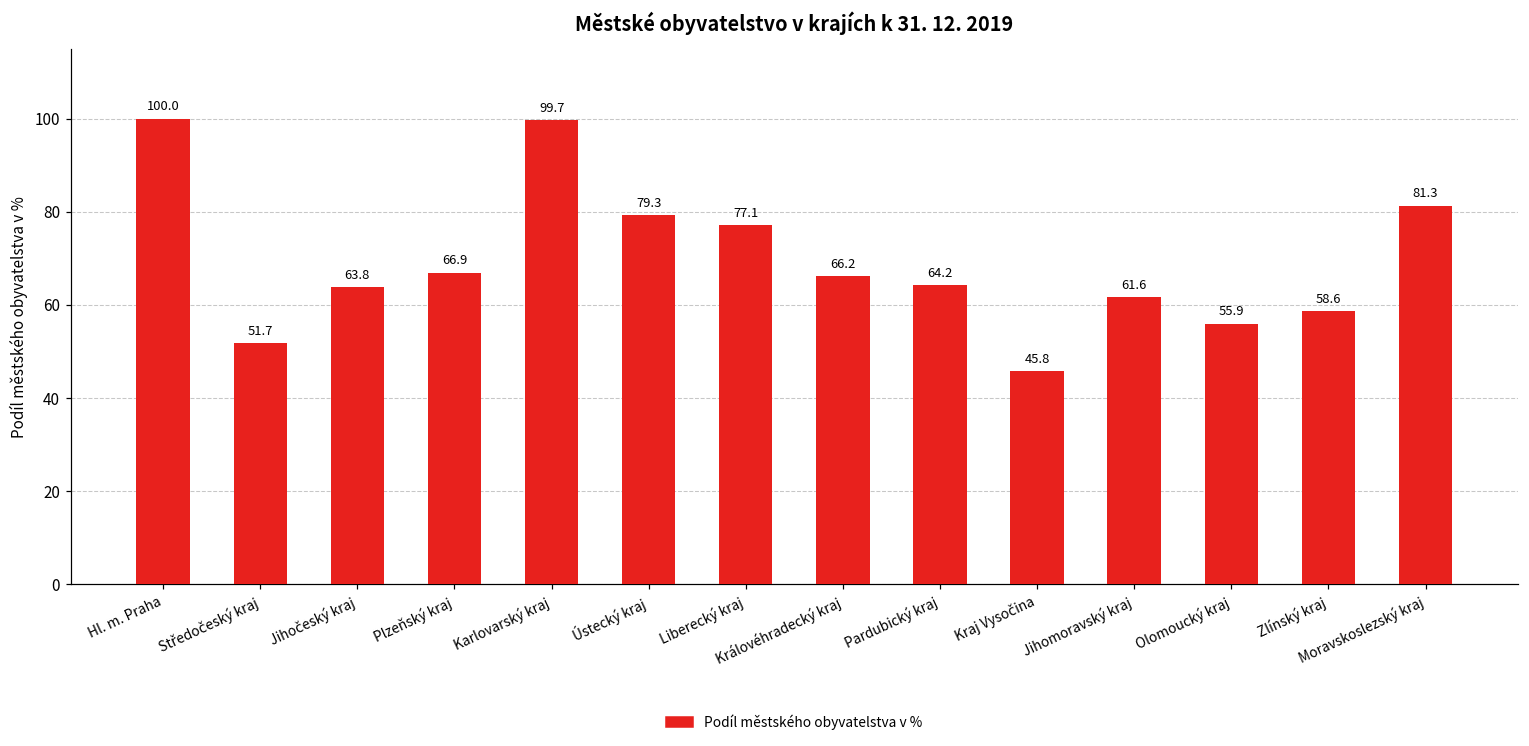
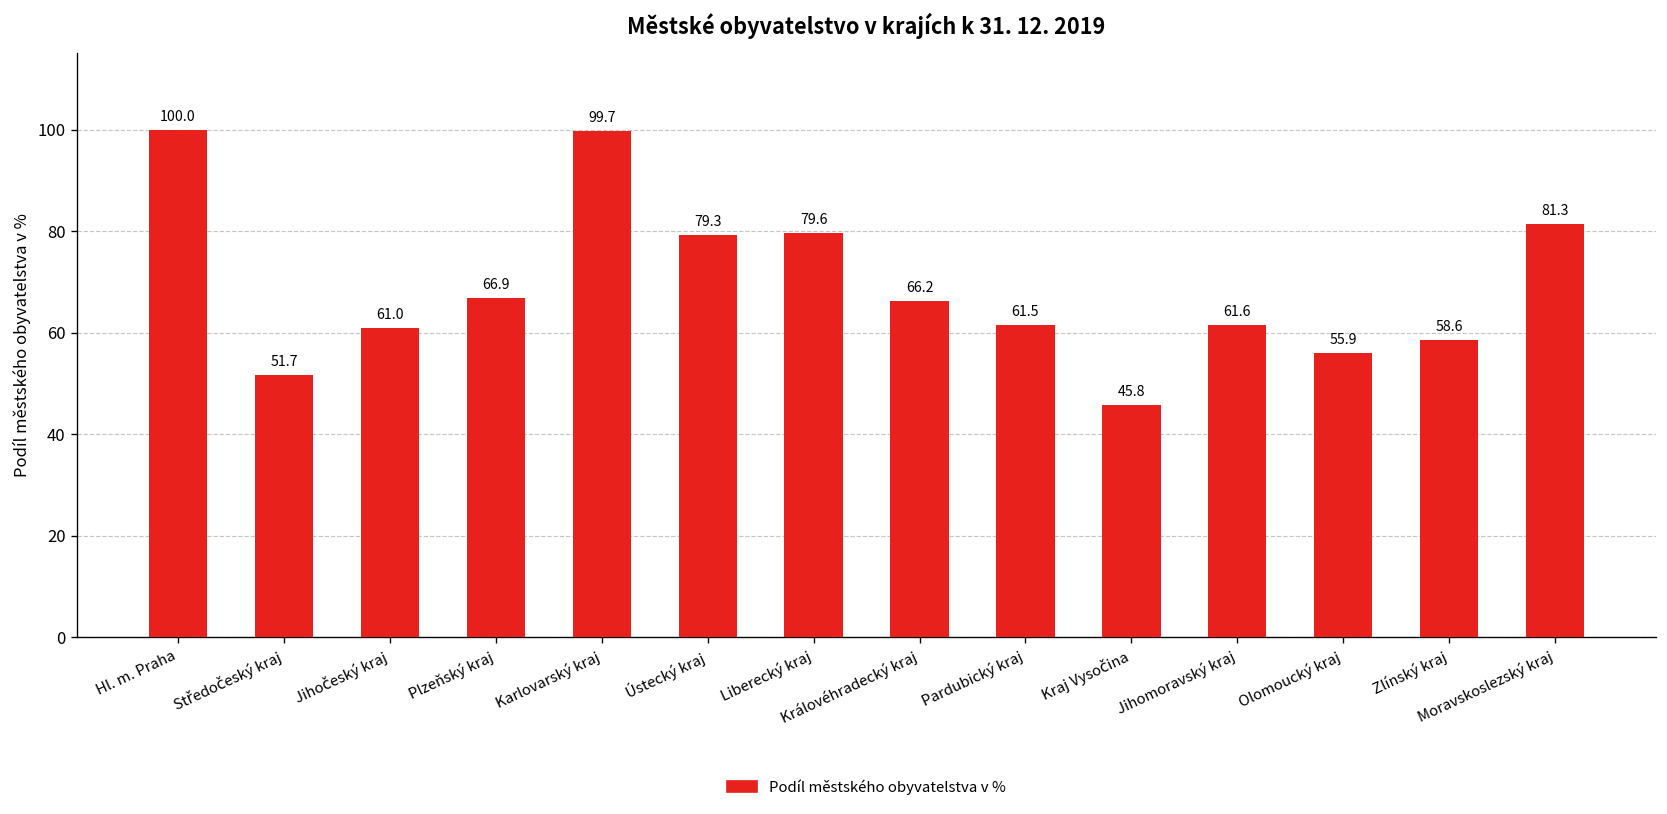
  {
    "Hl. m. Praha": 100.0,
    "Středočeský kraj": 51.7,
-   "Jihočeský kraj": 63.8,
+   "Jihočeský kraj": 61.0,
    "Plzeňský kraj": 66.9,
    "Karlovarský kraj": 99.7,
    "Ústecký kraj": 79.3,
-   "Liberecký kraj": 77.1,
+   "Liberecký kraj": 79.6,
    "Královéhradecký kraj": 66.2,
-   "Pardubický kraj": 64.2,
+   "Pardubický kraj": 61.5,
    "Kraj Vysočina": 45.8,
    "Jihomoravský kraj": 61.6,
    "Olomoucký kraj": 55.9,
    "Zlínský kraj": 58.6,
    "Moravskoslezský kraj": 81.3
  }
